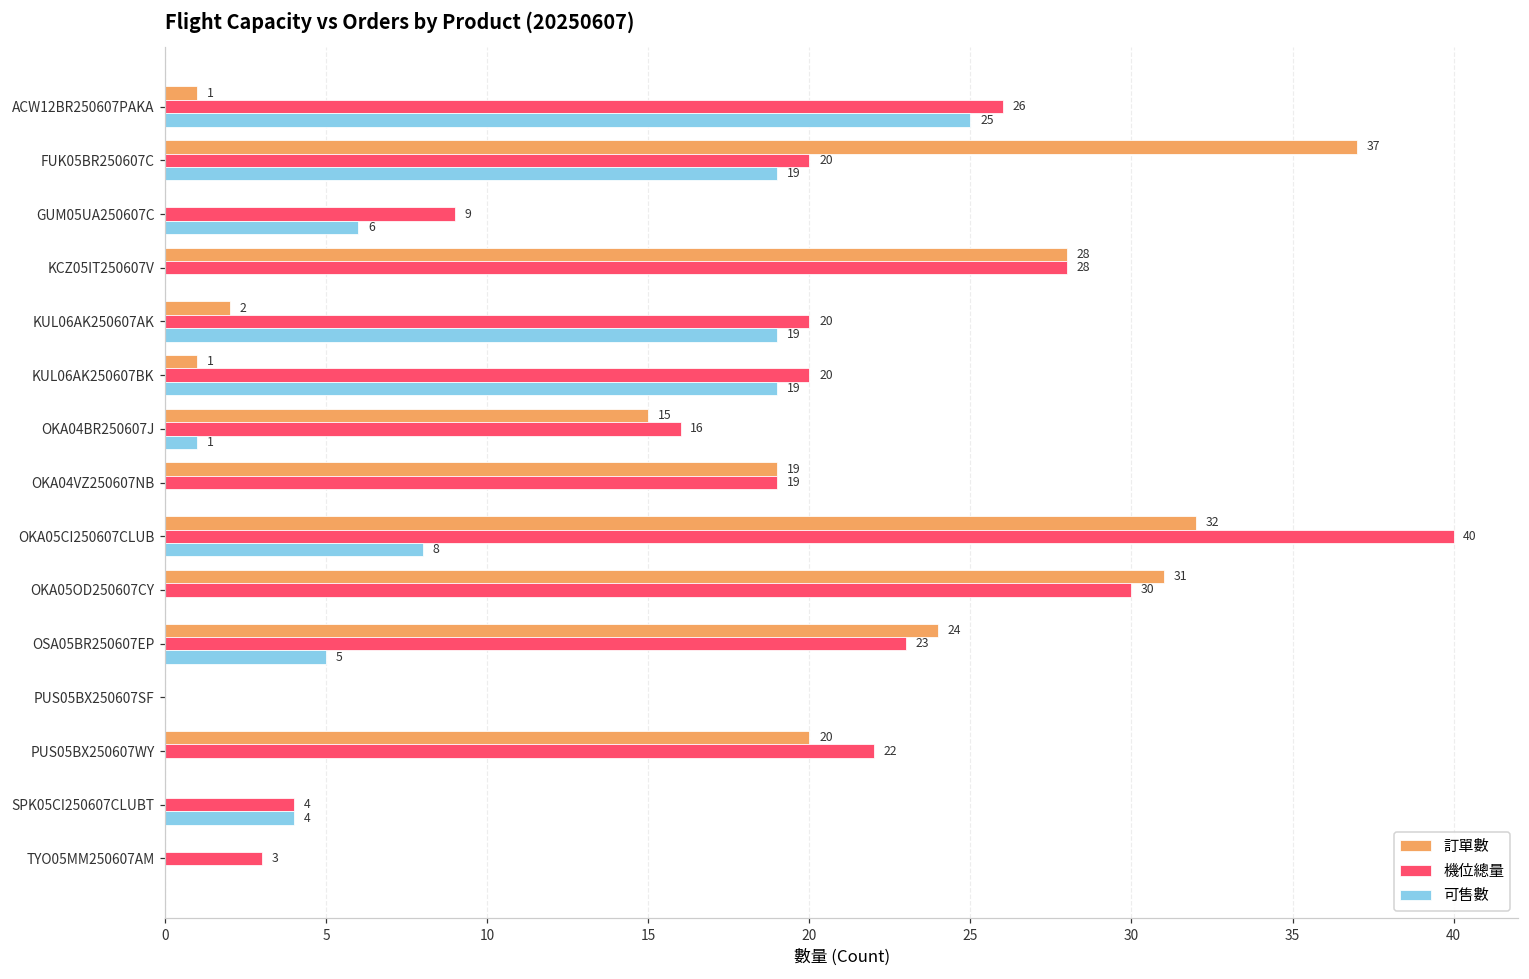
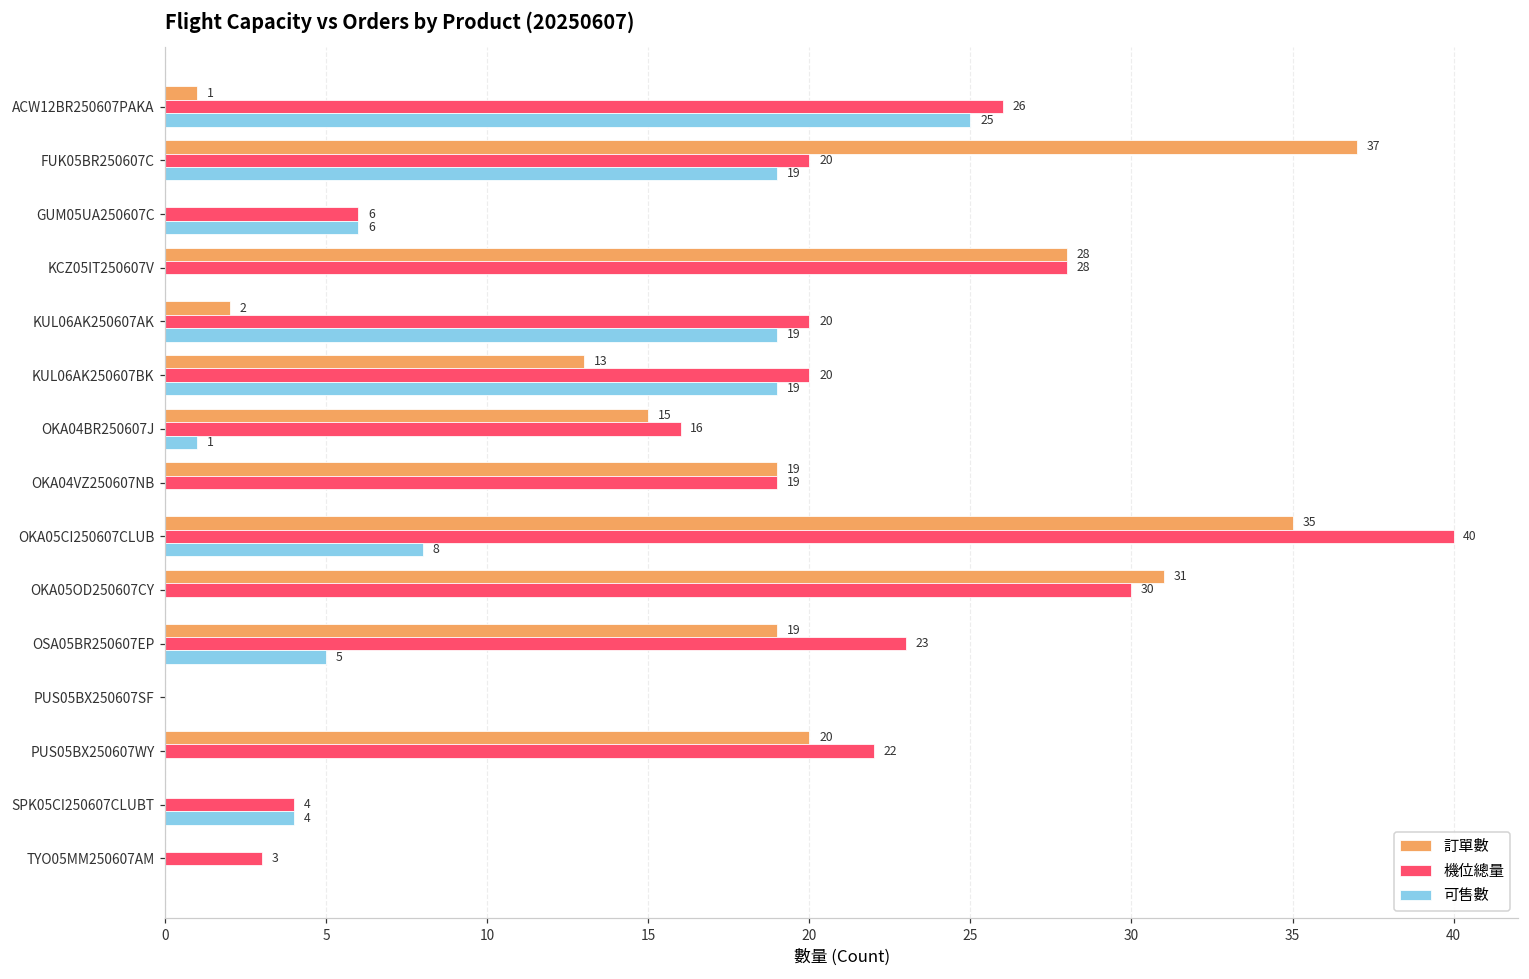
  {
    "訂單數": {
      "ACW12BR250607PAKA": 1,
      "FUK05BR250607C": 37,
      "KCZ05IT250607V": 28,
      "KUL06AK250607AK": 2,
-     "KUL06AK250607BK": 1,
+     "KUL06AK250607BK": 13,
      "OKA04BR250607J": 15,
      "OKA04VZ250607NB": 19,
-     "OKA05CI250607CLUB": 32,
+     "OKA05CI250607CLUB": 35,
      "OKA05OD250607CY": 31,
-     "OSA05BR250607EP": 24,
+     "OSA05BR250607EP": 19,
      "PUS05BX250607WY": 20
    },
    "機位總量": {
      "ACW12BR250607PAKA": 26,
      "FUK05BR250607C": 20,
-     "GUM05UA250607C": 9,
+     "GUM05UA250607C": 6,
      "KCZ05IT250607V": 28,
      "KUL06AK250607AK": 20,
      "KUL06AK250607BK": 20,
      "OKA04BR250607J": 16,
      "OKA04VZ250607NB": 19,
      "OKA05CI250607CLUB": 40,
      "OKA05OD250607CY": 30,
      "OSA05BR250607EP": 23,
      "PUS05BX250607WY": 22,
      "SPK05CI250607CLUBT": 4,
      "TYO05MM250607AM": 3
    },
    "可售數": {
      "ACW12BR250607PAKA": 25,
      "FUK05BR250607C": 19,
      "GUM05UA250607C": 6,
      "KUL06AK250607AK": 19,
      "KUL06AK250607BK": 19,
      "OKA04BR250607J": 1,
      "OKA05CI250607CLUB": 8,
      "OSA05BR250607EP": 5,
      "SPK05CI250607CLUBT": 4
    }
  }
